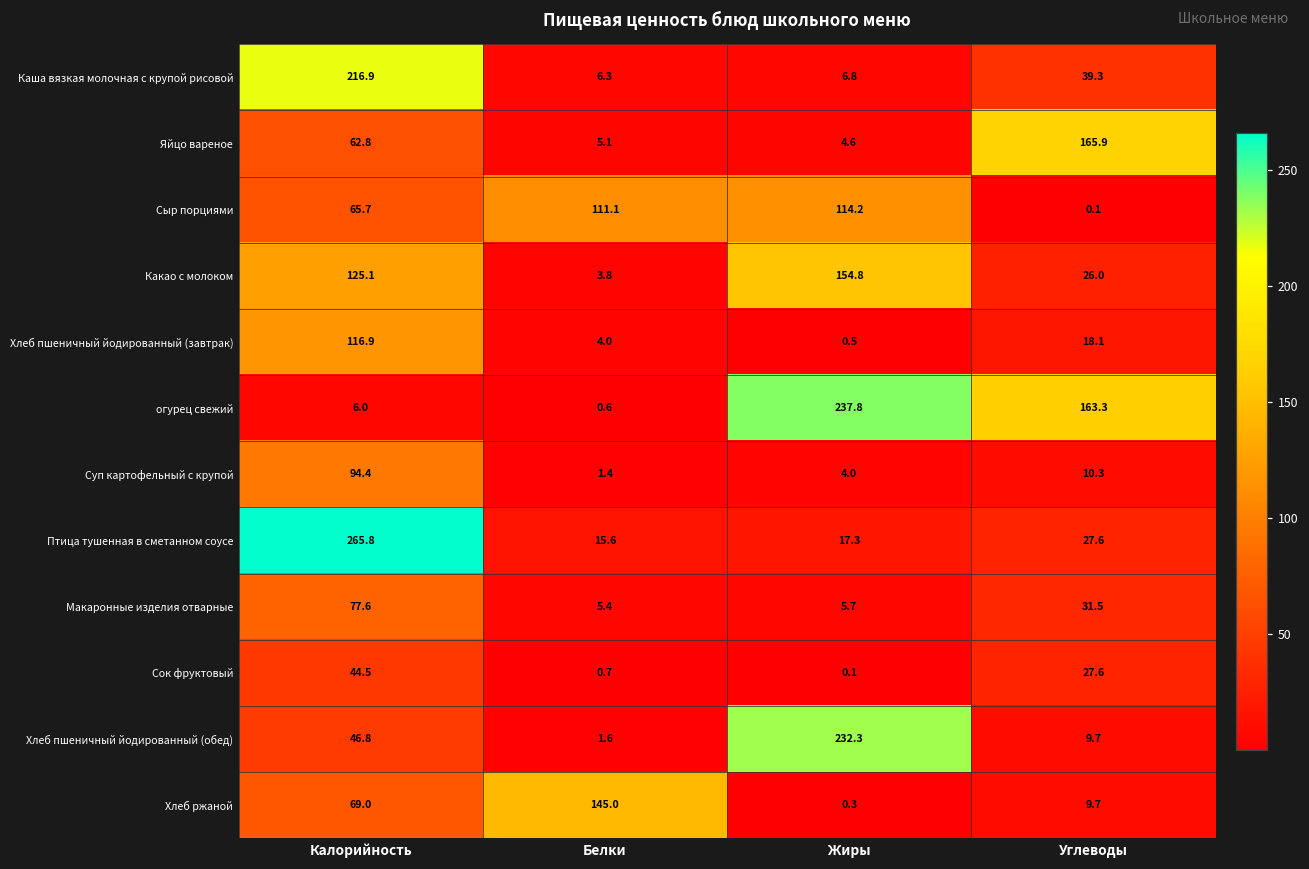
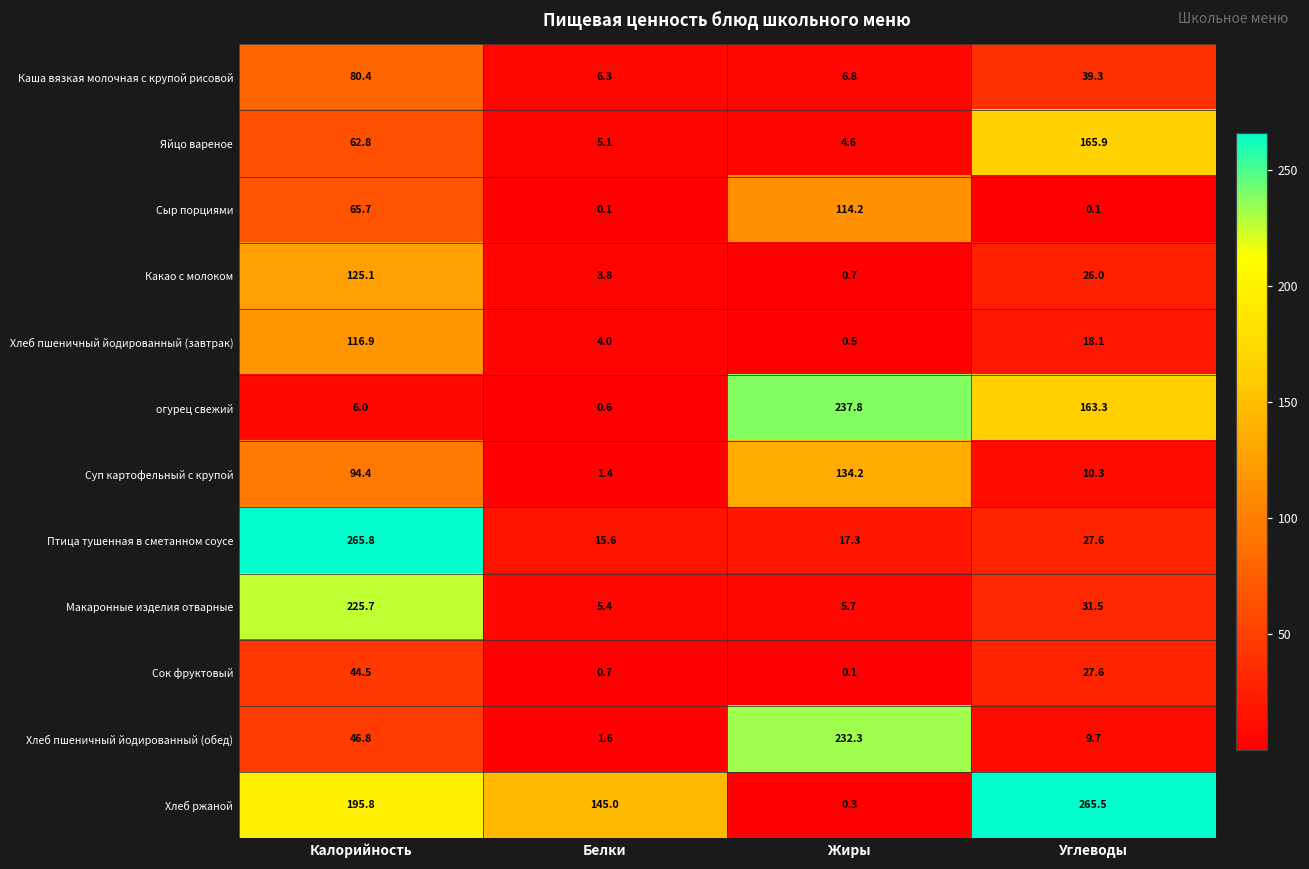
  {
    "Каша вязкая молочная с крупой рисовой": {
-     "Калорийность": 216.9,
+     "Калорийность": 80.4,
      "Белки": 6.3,
      "Жиры": 6.8,
      "Углеводы": 39.3
    },
    "Яйцо вареное": {
      "Калорийность": 62.8,
      "Белки": 5.1,
      "Жиры": 4.6,
      "Углеводы": 165.9
    },
    "Сыр порциями": {
      "Калорийность": 65.7,
-     "Белки": 111.1,
+     "Белки": 0.1,
      "Жиры": 114.2,
      "Углеводы": 0.1
    },
    "Какао с молоком": {
      "Калорийность": 125.1,
      "Белки": 3.8,
-     "Жиры": 154.8,
+     "Жиры": 0.7,
      "Углеводы": 26.0
    },
    "Хлеб пшеничный йодированный (завтрак)": {
      "Калорийность": 116.9,
      "Белки": 4.0,
      "Жиры": 0.5,
      "Углеводы": 18.1
    },
    "огурец свежий": {
      "Калорийность": 6.0,
      "Белки": 0.6,
      "Жиры": 237.8,
      "Углеводы": 163.3
    },
    "Суп картофельный с крупой": {
      "Калорийность": 94.4,
      "Белки": 1.4,
-     "Жиры": 4.0,
+     "Жиры": 134.2,
      "Углеводы": 10.3
    },
    "Птица тушенная в сметанном соусе": {
      "Калорийность": 265.8,
      "Белки": 15.6,
      "Жиры": 17.3,
      "Углеводы": 27.6
    },
    "Макаронные изделия отварные": {
-     "Калорийность": 77.6,
+     "Калорийность": 225.7,
      "Белки": 5.4,
      "Жиры": 5.7,
      "Углеводы": 31.5
    },
    "Сок фруктовый": {
      "Калорийность": 44.5,
      "Белки": 0.7,
      "Жиры": 0.1,
      "Углеводы": 27.6
    },
    "Хлеб пшеничный йодированный (обед)": {
      "Калорийность": 46.8,
      "Белки": 1.6,
      "Жиры": 232.3,
      "Углеводы": 9.7
    },
    "Хлеб ржаной": {
-     "Калорийность": 69.0,
+     "Калорийность": 195.8,
      "Белки": 145.0,
      "Жиры": 0.3,
-     "Углеводы": 9.7
+     "Углеводы": 265.5
    }
  }
